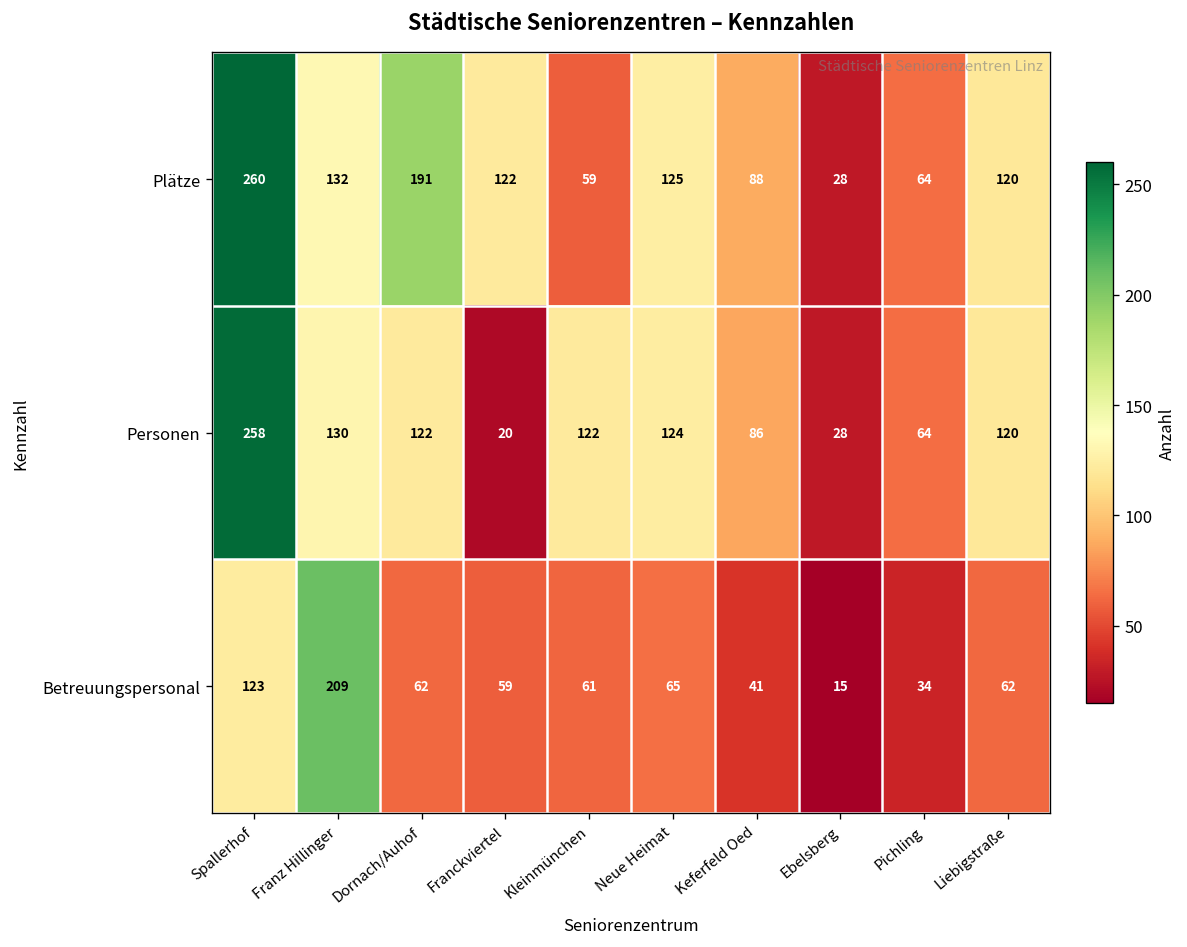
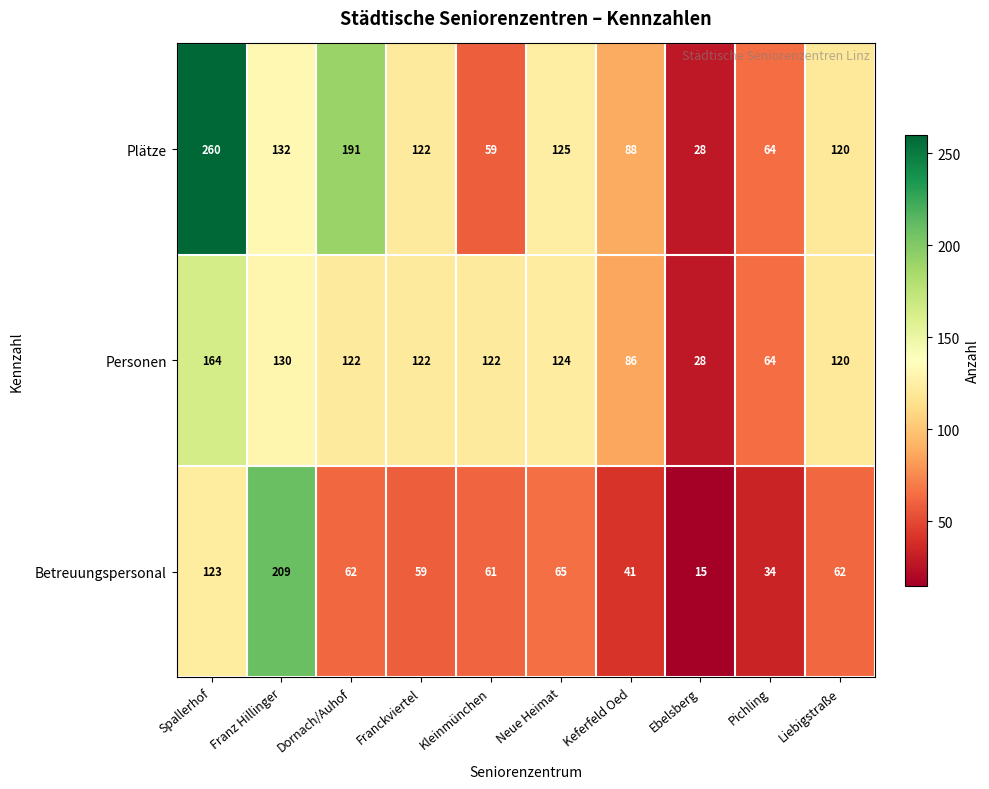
  {
    "Plätze": {
      "Spallerhof": 260,
      "Franz Hillinger": 132,
      "Dornach/Auhof": 191,
      "Franckviertel": 122,
      "Kleinmünchen": 59,
      "Neue Heimat": 125,
      "Keferfeld Oed": 88,
      "Ebelsberg": 28,
      "Liebigstraße": 120
    },
    "Personen": {
-     "Spallerhof": 258,
+     "Spallerhof": 164,
      "Franz Hillinger": 130,
      "Dornach/Auhof": 122,
-     "Franckviertel": 20,
+     "Franckviertel": 122,
      "Kleinmünchen": 122,
      "Neue Heimat": 124,
      "Keferfeld Oed": 86,
      "Ebelsberg": 28,
      "Pichling": 64,
      "Liebigstraße": 120
    },
    "Betreuungspersonal": {
      "Spallerhof": 123,
      "Franz Hillinger": 209,
      "Dornach/Auhof": 62,
      "Franckviertel": 59,
      "Kleinmünchen": 61,
      "Neue Heimat": 65,
      "Keferfeld Oed": 41,
      "Ebelsberg": 15,
      "Pichling": 34,
      "Liebigstraße": 62
    }
  }
